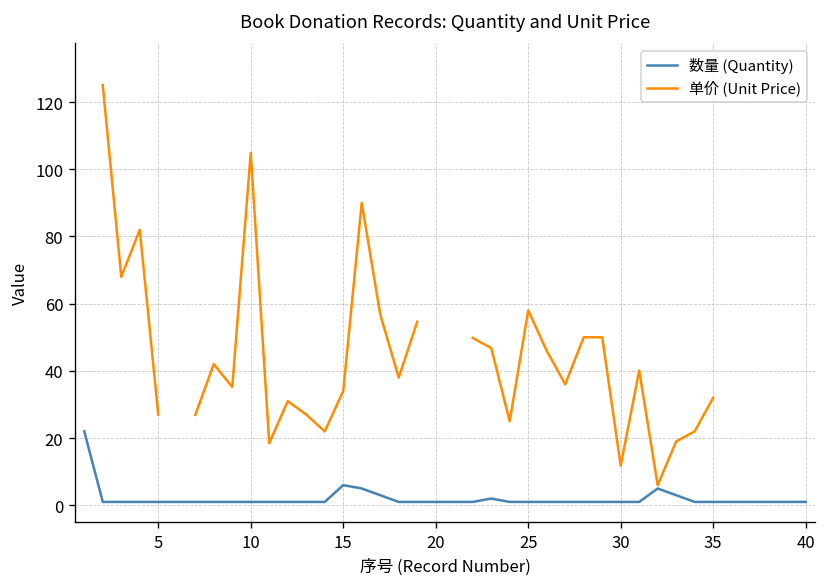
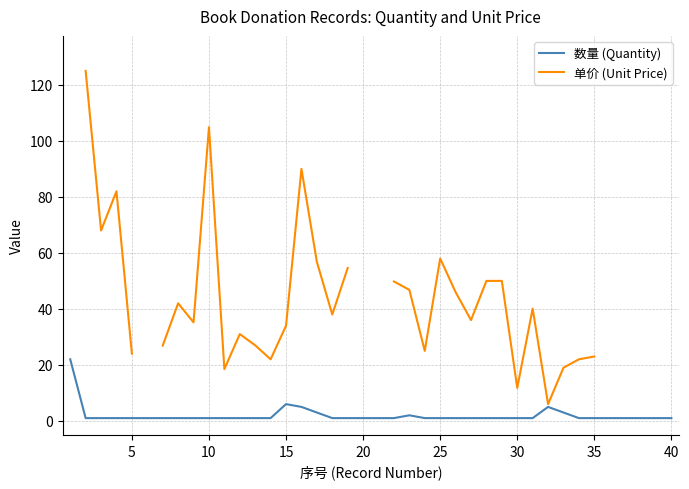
  {
    "数量 (Quantity)": {
      "5": 1,
      "10": 1,
      "15": 6,
      "20": 1,
      "25": 1,
      "30": 1,
      "35": 1,
      "40": 1
    },
    "单价 (Unit Price)": {
-     "5": 27,
+     "5": 24,
      "10": 105,
      "15": 34,
      "25": 58,
      "30": 12,
-     "35": 32,
+     "35": 23,
      "40": 30
    }
  }
